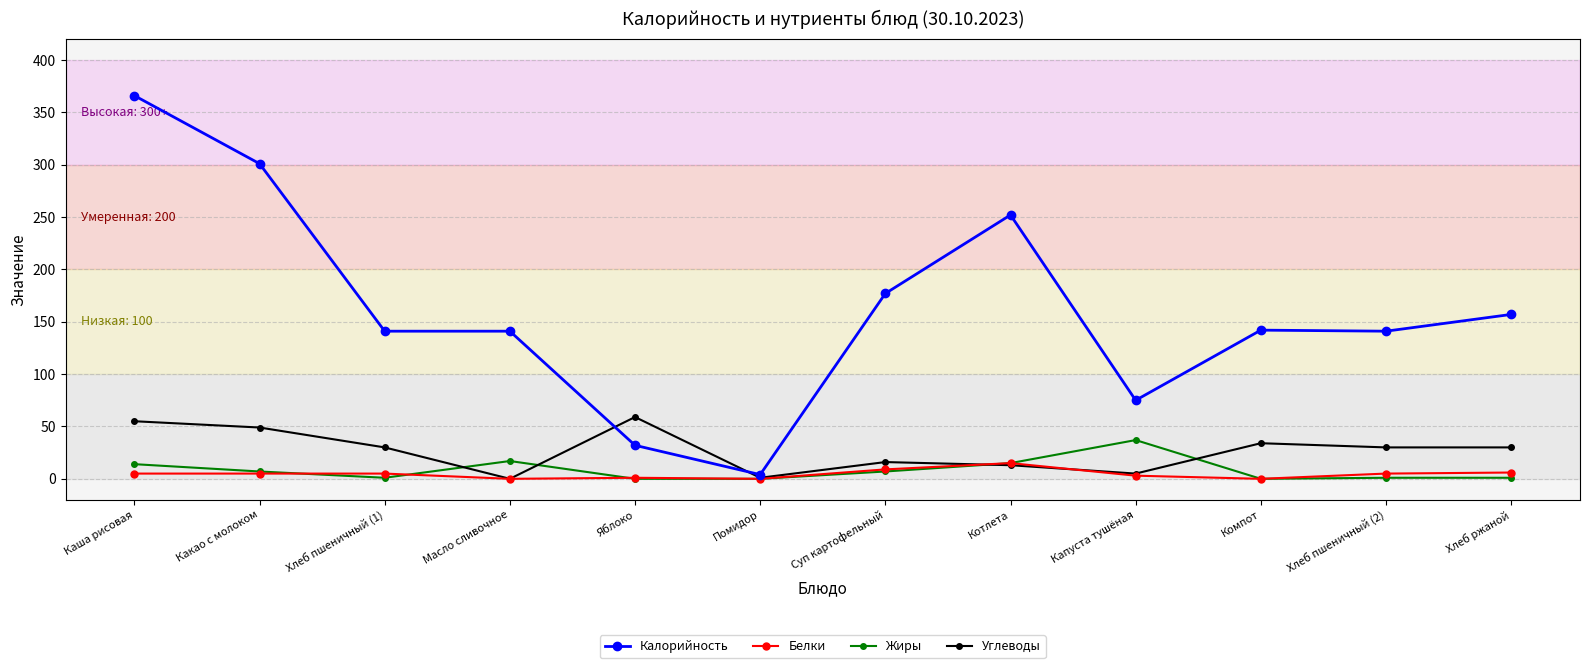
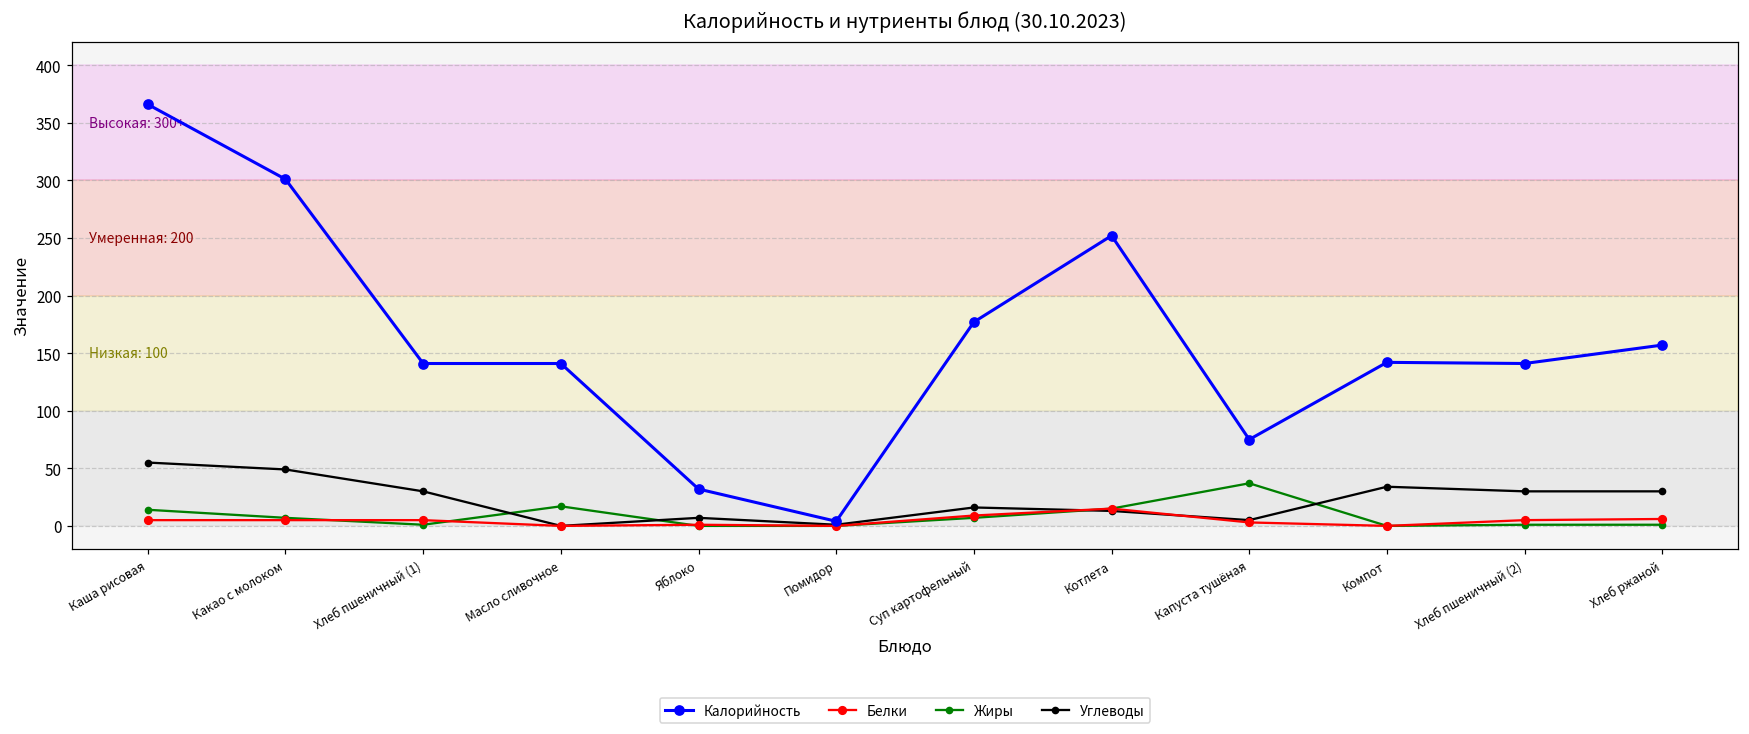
  {
    "Калорийность": {
      "Какао с молоком": 301,
      "Хлеб пшеничный (1)": 141,
      "Масло сливочное": 141,
      "Яблоко": 32,
      "Помидор": 4,
      "Суп картофельный": 177,
      "Котлета": 252,
      "Капуста тушёная": 75,
      "Компот": 142,
      "Хлеб пшеничный (2)": 141,
      "Хлеб ржаной": 157
    },
    "Белки": {
      "Каша рисовая": 5,
      "Хлеб пшеничный (1)": 5,
      "Хлеб пшеничный (2)": 5,
      "Хлеб ржаной": 6
    },
    "Жиры": {
      "Каша рисовая": 14,
      "Хлеб пшеничный (1)": 1,
      "Масло сливочное": 17,
      "Капуста тушёная": 37,
      "Хлеб пшеничный (2)": 1,
      "Хлеб ржаной": 1
    },
    "Углеводы": {
      "Каша рисовая": 55,
      "Какао с молоком": 49,
      "Хлеб пшеничный (1)": 30,
-     "Яблоко": 59,
+     "Яблоко": 7,
      "Суп картофельный": 16,
      "Компот": 34,
      "Хлеб пшеничный (2)": 30,
      "Хлеб ржаной": 30
    }
  }
